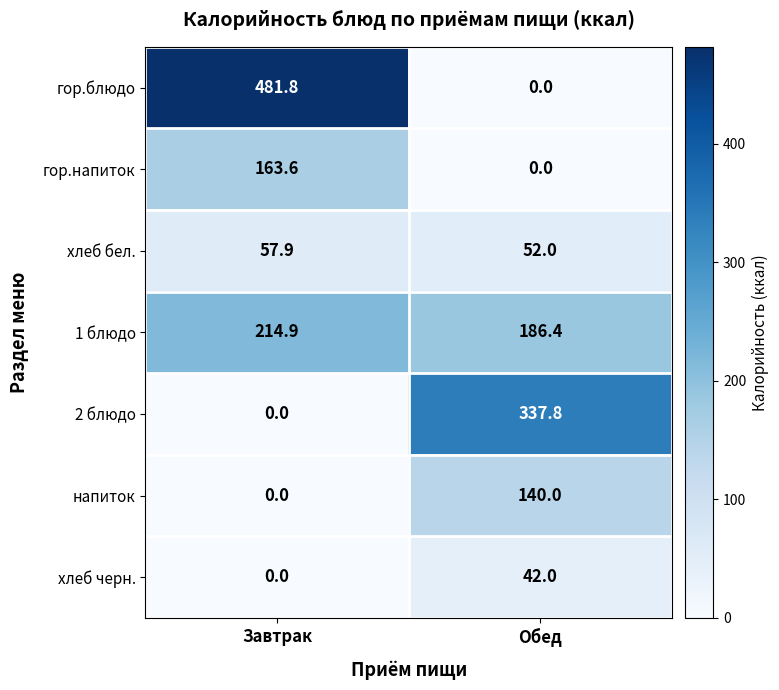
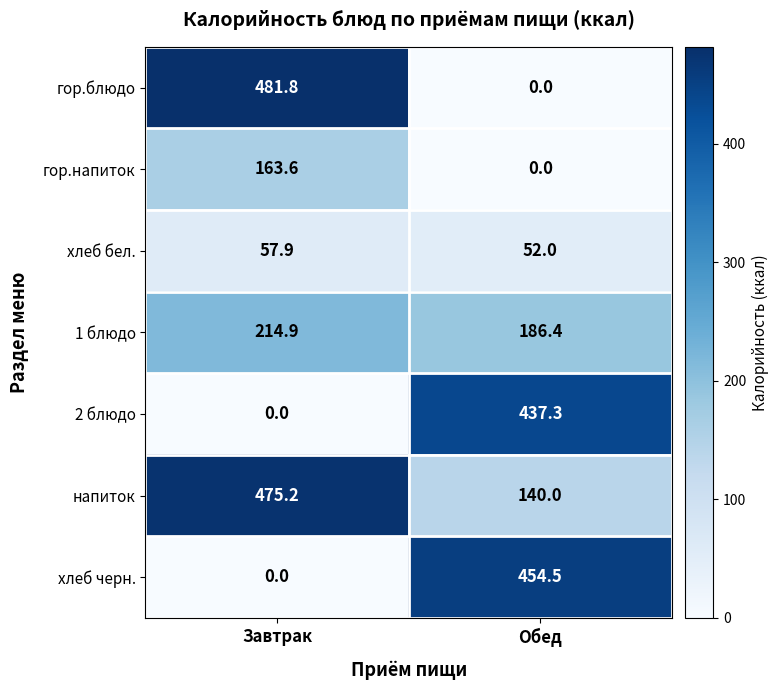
  {
    "гор.блюдо": {
      "Завтрак": 481.8,
      "Обед": 0.0
    },
    "гор.напиток": {
      "Завтрак": 163.6,
      "Обед": 0.0
    },
    "хлеб бел.": {
      "Завтрак": 57.9,
      "Обед": 52.0
    },
    "1 блюдо": {
      "Завтрак": 214.9,
      "Обед": 186.4
    },
    "2 блюдо": {
      "Завтрак": 0.0,
-     "Обед": 337.8
+     "Обед": 437.3
    },
    "напиток": {
-     "Завтрак": 0.0,
+     "Завтрак": 475.2,
      "Обед": 140.0
    },
    "хлеб черн.": {
      "Завтрак": 0.0,
-     "Обед": 42.0
+     "Обед": 454.5
    }
  }
